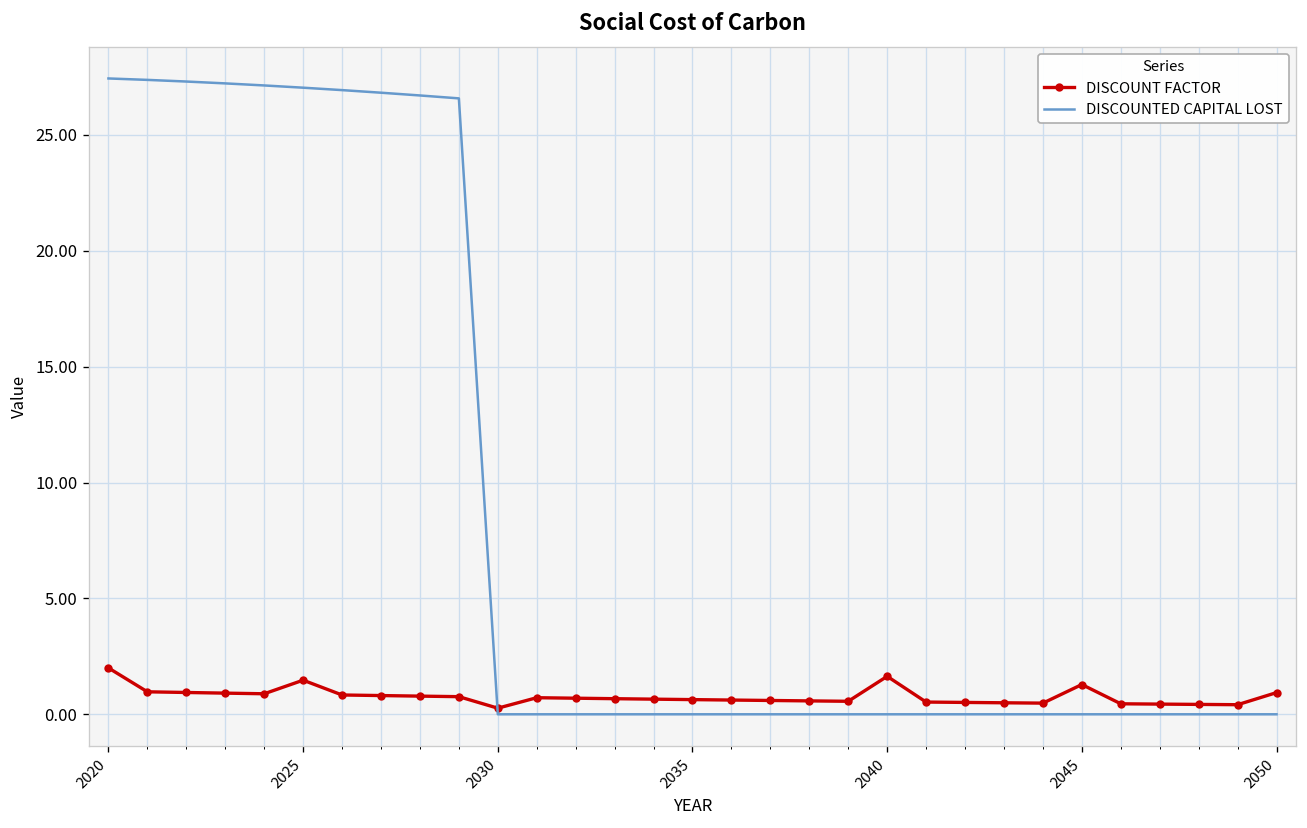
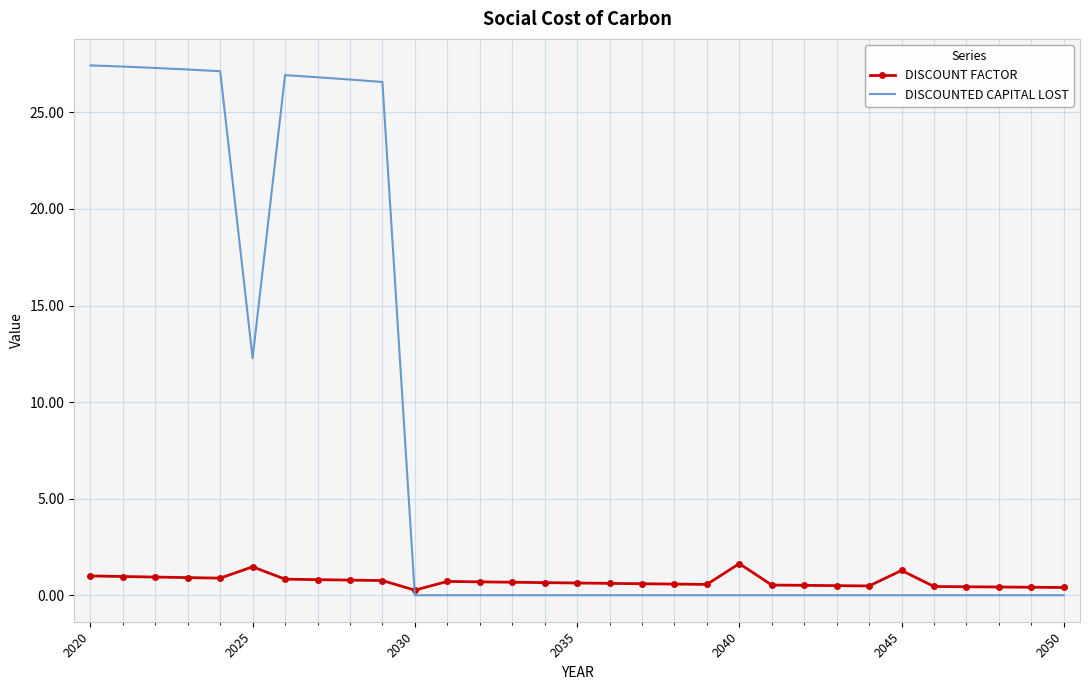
  {
    "DISCOUNT FACTOR": {
-     "2020": 2,
+     "2020": 1,
      "2025": 1.5,
      "2030": 0.3,
      "2035": 0.6,
      "2040": 1.6,
      "2045": 1.3,
-     "2050": 0.9
+     "2050": 0.4
    },
    "DISCOUNTED CAPITAL LOST": {
      "2020": 27.4,
-     "2025": 27.0,
+     "2025": 12.3,
      "2030": 0.0,
      "2035": 0.0,
      "2040": 0.0,
      "2045": 0.0,
      "2050": 0.0
    }
  }
